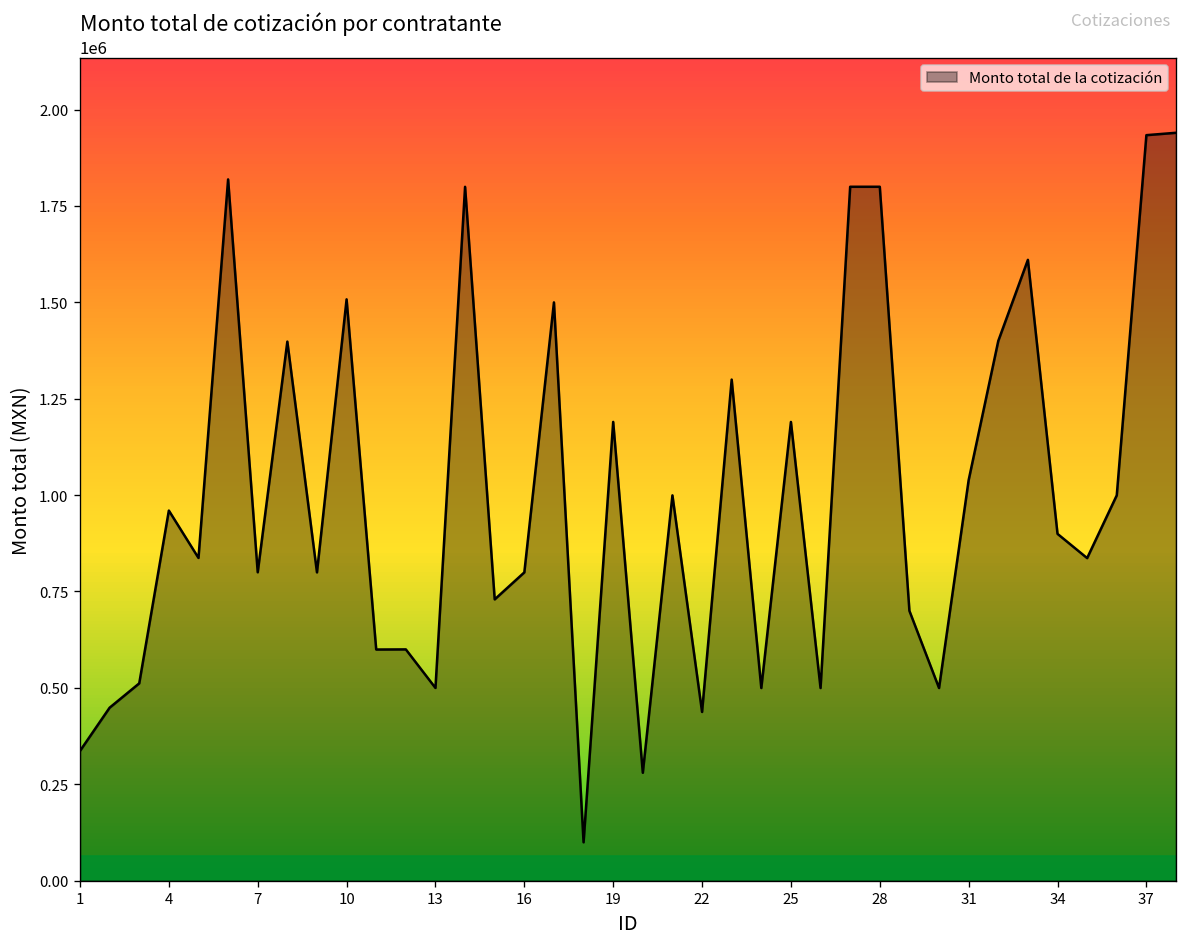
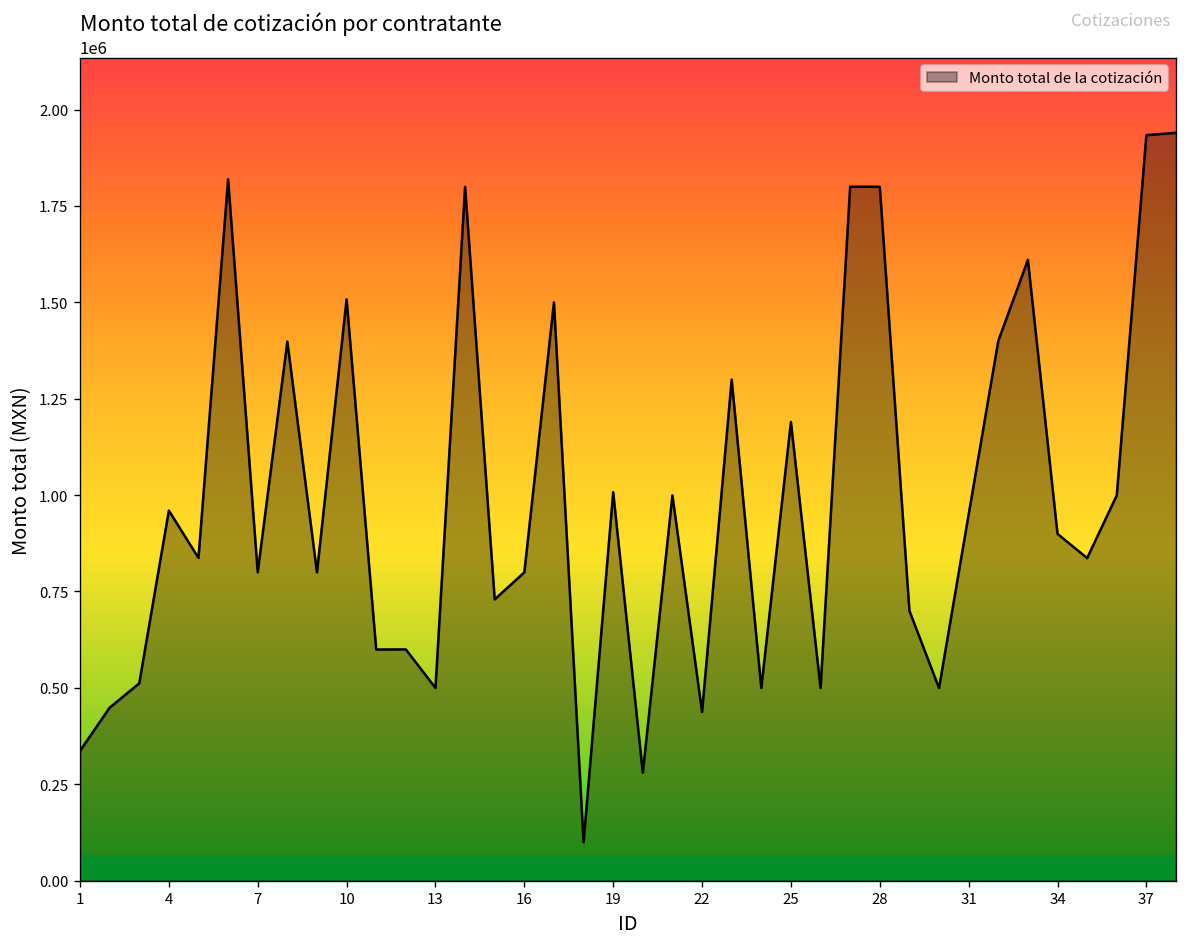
  {
    "1": 340000,
    "4": 960000,
    "7": 800000,
    "10": 1510000,
    "13": 500000,
    "16": 800000,
-   "19": 1190000,
+   "19": 1010000,
    "22": 440000,
    "25": 1190000,
    "28": 1800000,
-   "31": 1040000,
+   "31": 950000,
    "34": 900000,
    "37": 1930000
  }
